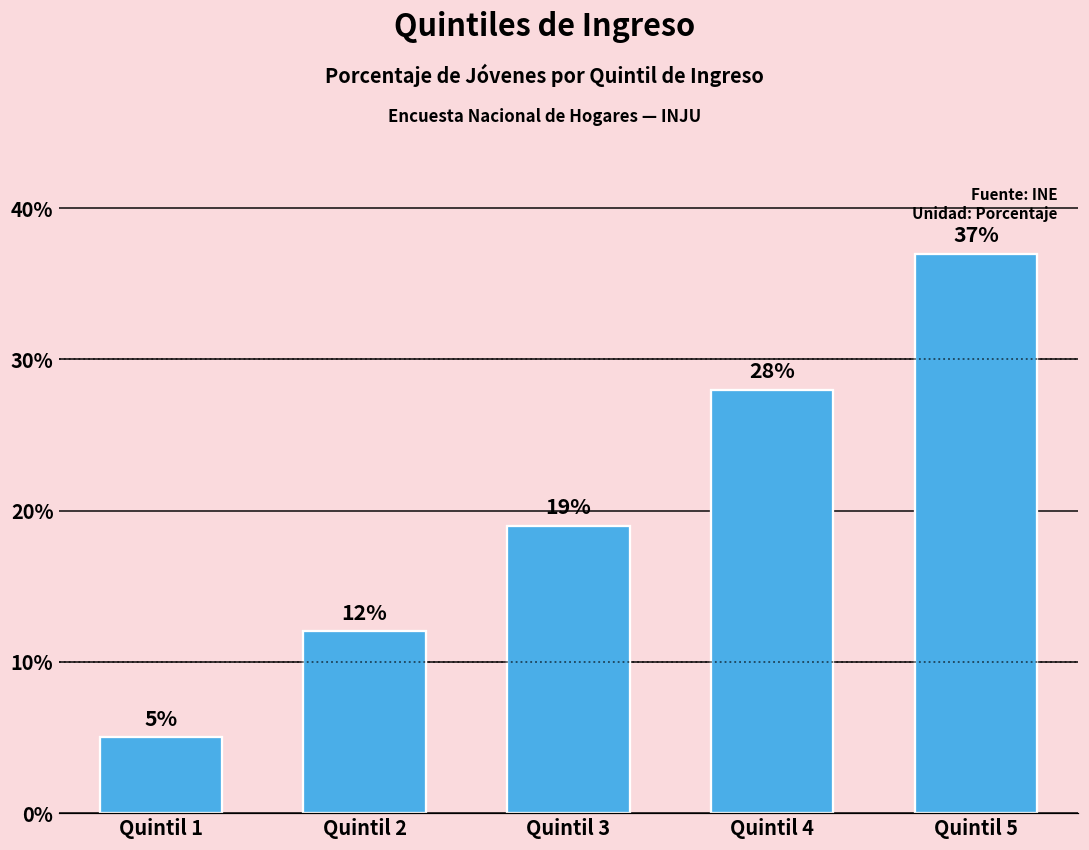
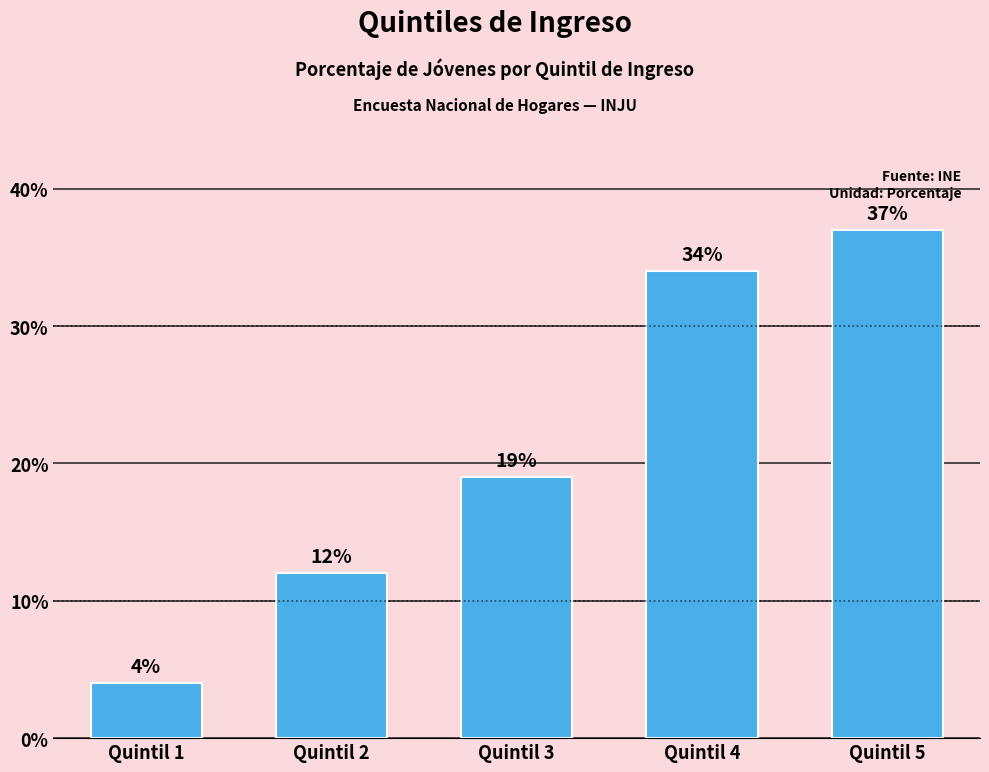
  {
-   "Quintil 1": "5%",
+   "Quintil 1": "4%",
    "Quintil 2": "12%",
    "Quintil 3": "19%",
-   "Quintil 4": "28%",
+   "Quintil 4": "34%",
    "Quintil 5": "37%"
  }
